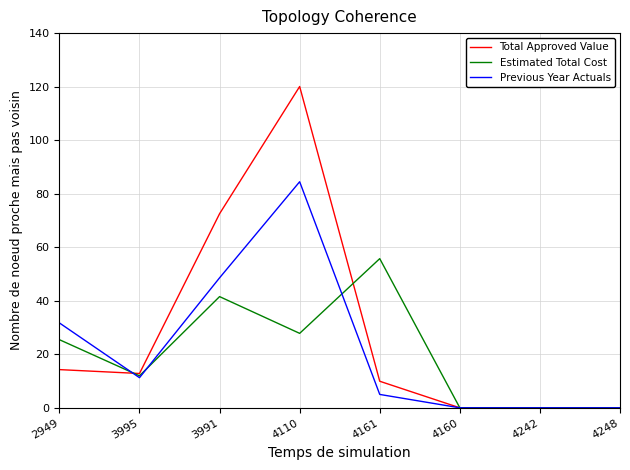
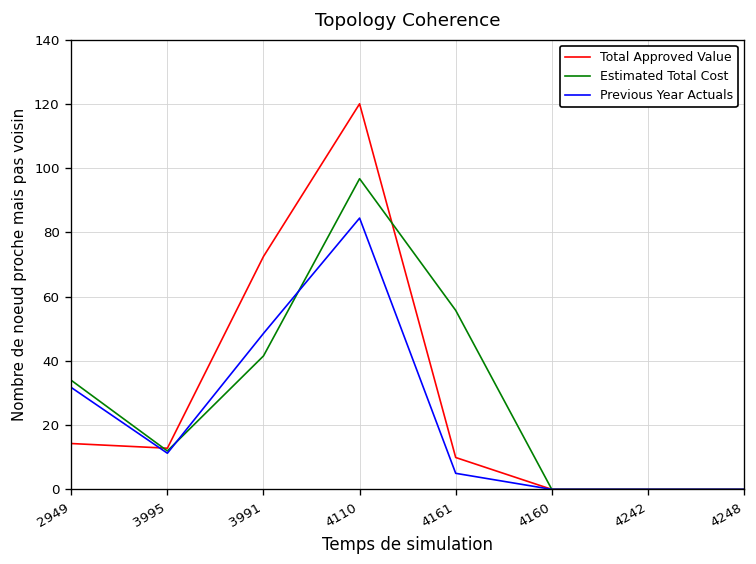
  {
    "Total Approved Value": {
      "2949": 14,
      "3991": 73,
      "4110": 120,
      "4161": 10
    },
    "Estimated Total Cost": {
-     "2949": 25,
+     "2949": 34,
      "3991": 42,
-     "4110": 28,
+     "4110": 97,
      "4161": 56
    },
    "Previous Year Actuals": {
      "2949": 32,
      "3991": 49,
      "4110": 84,
      "4161": 5
    }
  }
